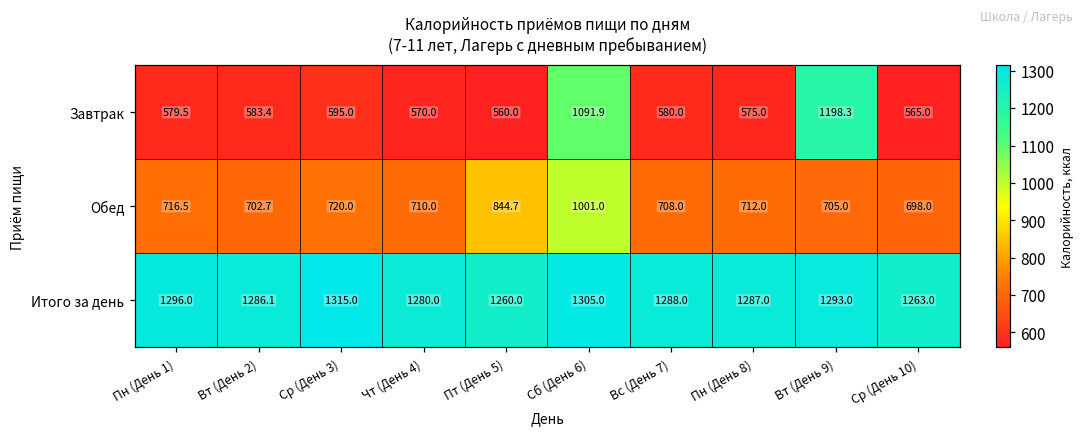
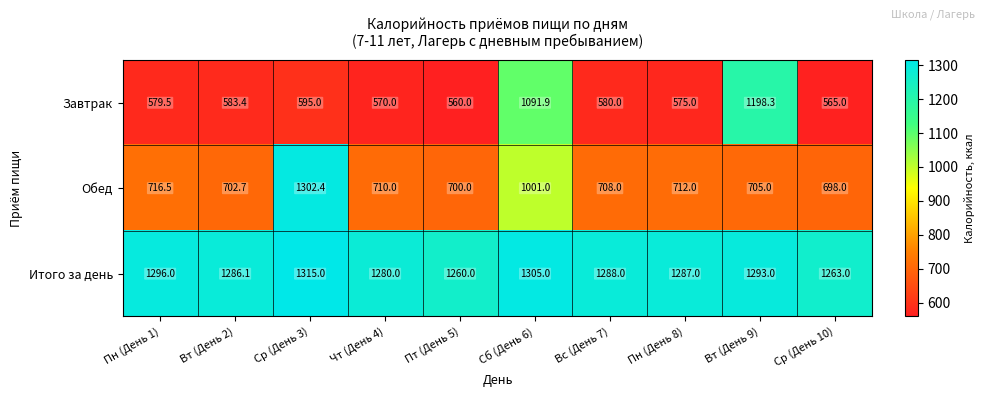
  {
    "Обед": {
-     "Ср (День 3)": 720.0,
-     "Пт (День 5)": 844.7
+     "Ср (День 3)": 1302.4,
+     "Пт (День 5)": 700.0
    }
  }
